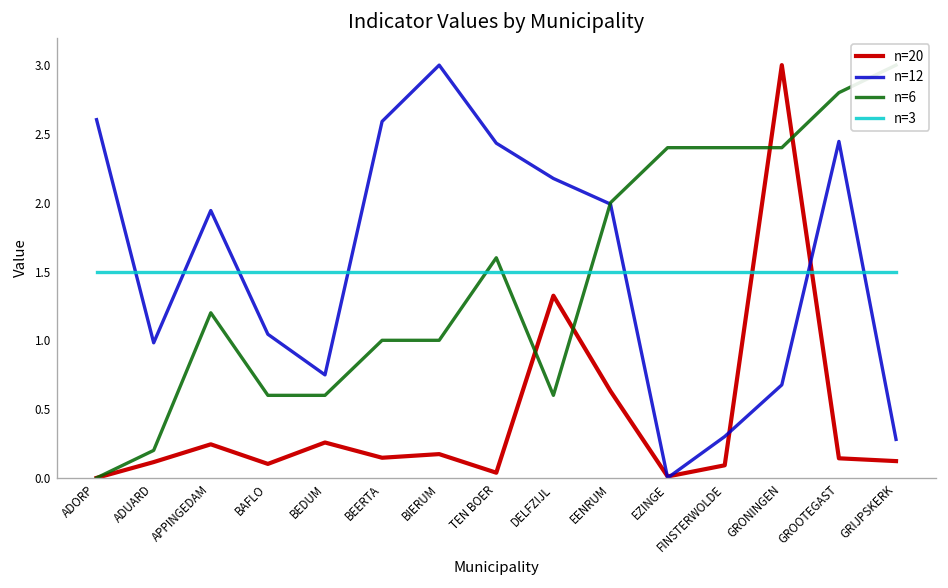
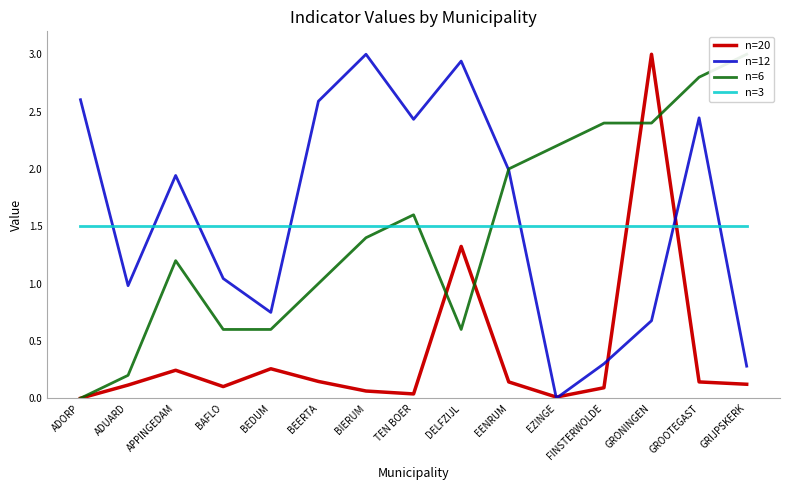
  {
    "n=20": {
      "ADUARD": 0.11,
      "APPINGEDAM": 0.24,
      "BAFLO": 0.10,
      "BEDUM": 0.26,
      "BEERTA": 0.15,
-     "BIERUM": 0.17,
+     "BIERUM": 0.06,
      "TEN BOER": 0.04,
      "DELFZIJL": 1.32,
-     "EENRUM": 0.63,
+     "EENRUM": 0.14,
      "FINSTERWOLDE": 0.09,
      "GRONINGEN": 3.00,
      "GROOTEGAST": 0.14,
      "GRIJPSKERK": 0.12
    },
    "n=12": {
      "ADORP": 2.60,
      "ADUARD": 0.98,
      "APPINGEDAM": 1.94,
      "BAFLO": 1.04,
      "BEDUM": 0.75,
      "BEERTA": 2.59,
      "BIERUM": 3.00,
      "TEN BOER": 2.43,
-     "DELFZIJL": 2.18,
+     "DELFZIJL": 2.94,
      "FINSTERWOLDE": 0.30,
      "GRONINGEN": 0.68,
      "GROOTEGAST": 2.45,
      "GRIJPSKERK": 0.28
    },
    "n=6": {
      "ADUARD": 0.20,
      "APPINGEDAM": 1.20,
      "BAFLO": 0.60,
      "BEDUM": 0.60,
      "BEERTA": 1.00,
-     "BIERUM": 1.00,
+     "BIERUM": 1.40,
      "TEN BOER": 1.60,
      "DELFZIJL": 0.60,
-     "EZINGE": 2.40,
+     "EZINGE": 2.20,
      "FINSTERWOLDE": 2.40,
      "GRONINGEN": 2.40,
      "GROOTEGAST": 2.80
    },
    "n=3": {
      "ADORP": 1.50,
      "ADUARD": 1.50,
      "APPINGEDAM": 1.50,
      "BAFLO": 1.50,
      "BEDUM": 1.50,
      "BEERTA": 1.50,
      "BIERUM": 1.50,
      "TEN BOER": 1.50,
      "DELFZIJL": 1.50,
      "EENRUM": 1.50,
      "EZINGE": 1.50,
      "FINSTERWOLDE": 1.50,
      "GRONINGEN": 1.50,
      "GROOTEGAST": 1.50,
      "GRIJPSKERK": 1.50
    }
  }
